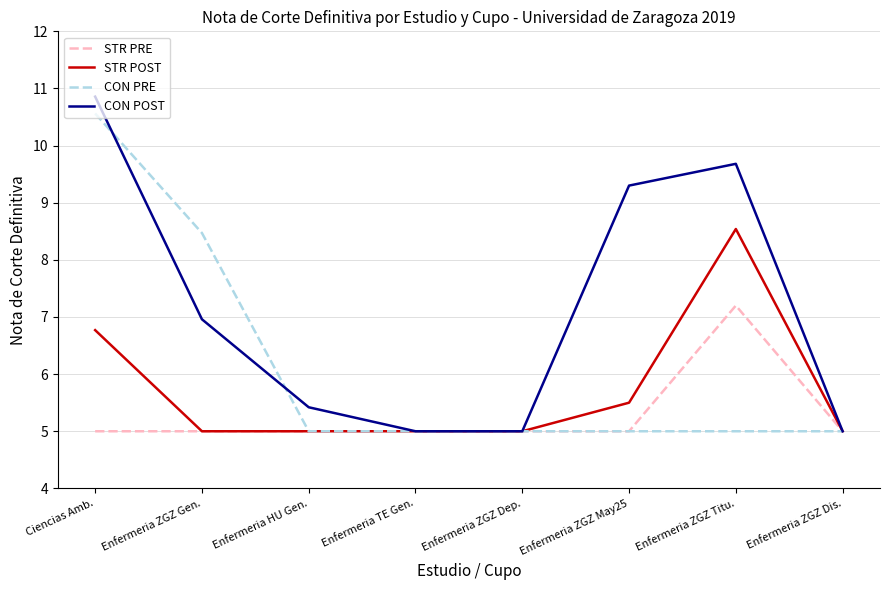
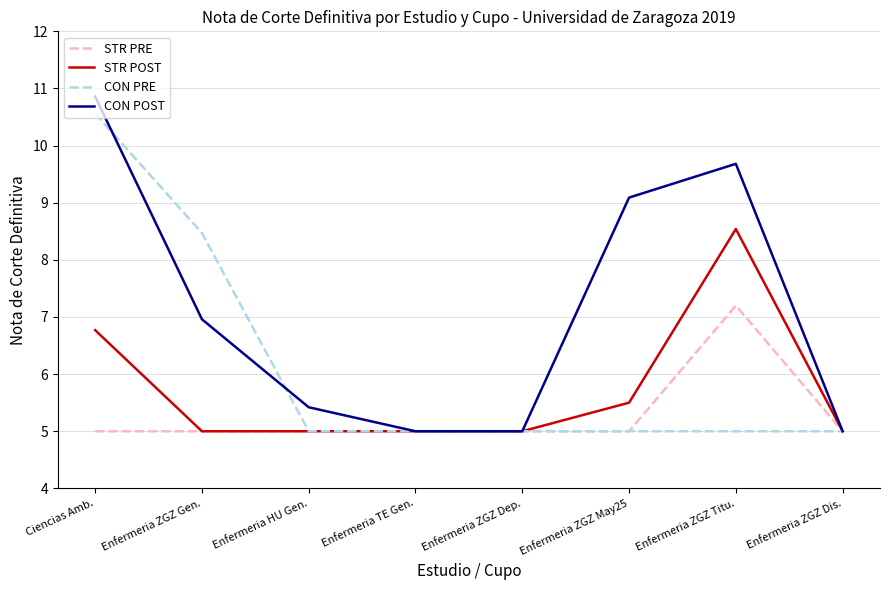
  {
    "STR PRE": {
      "Ciencias Amb.": 5.0,
      "Enfermeria ZGZ Titu.": 7.2
    },
    "STR POST": {
      "Ciencias Amb.": 6.8,
      "Enfermeria ZGZ May25": 5.5,
      "Enfermeria ZGZ Titu.": 8.5
    },
    "CON PRE": {
      "Enfermeria ZGZ Gen.": 8.5,
      "Enfermeria ZGZ Titu.": 5.0
    },
    "CON POST": {
      "Enfermeria ZGZ Gen.": 7.0,
      "Enfermeria HU Gen.": 5.4,
-     "Enfermeria ZGZ May25": 9.3,
+     "Enfermeria ZGZ May25": 9.1,
      "Enfermeria ZGZ Titu.": 9.7
    }
  }
